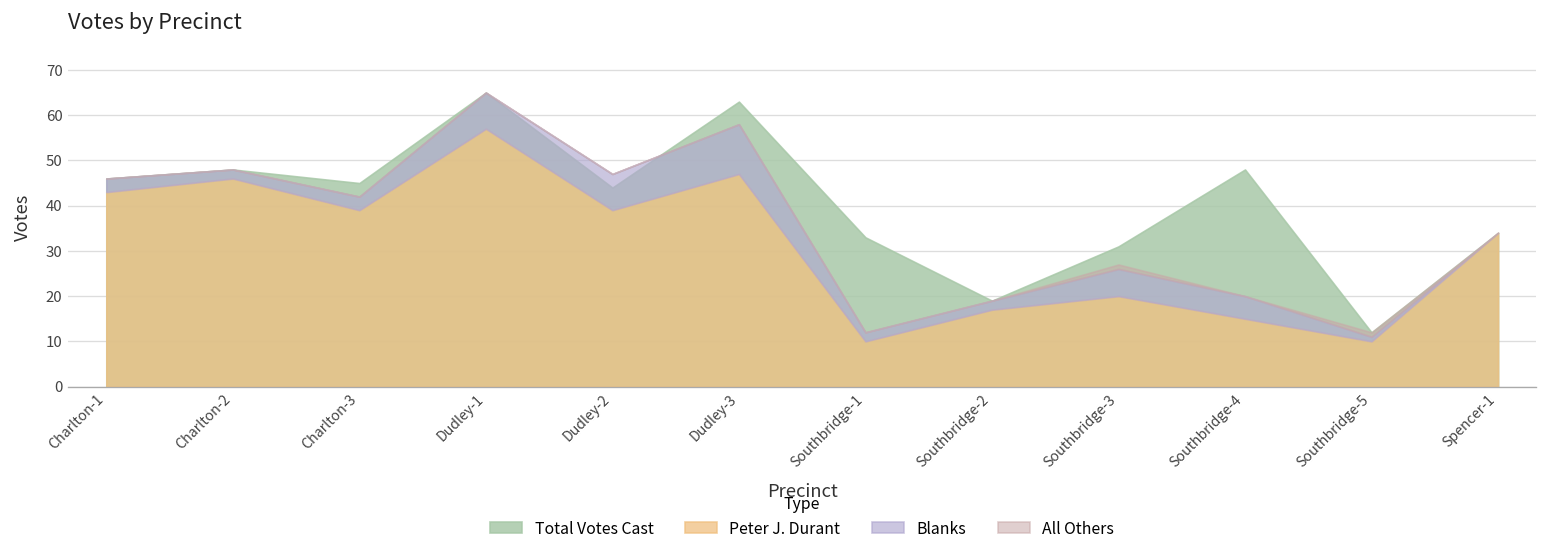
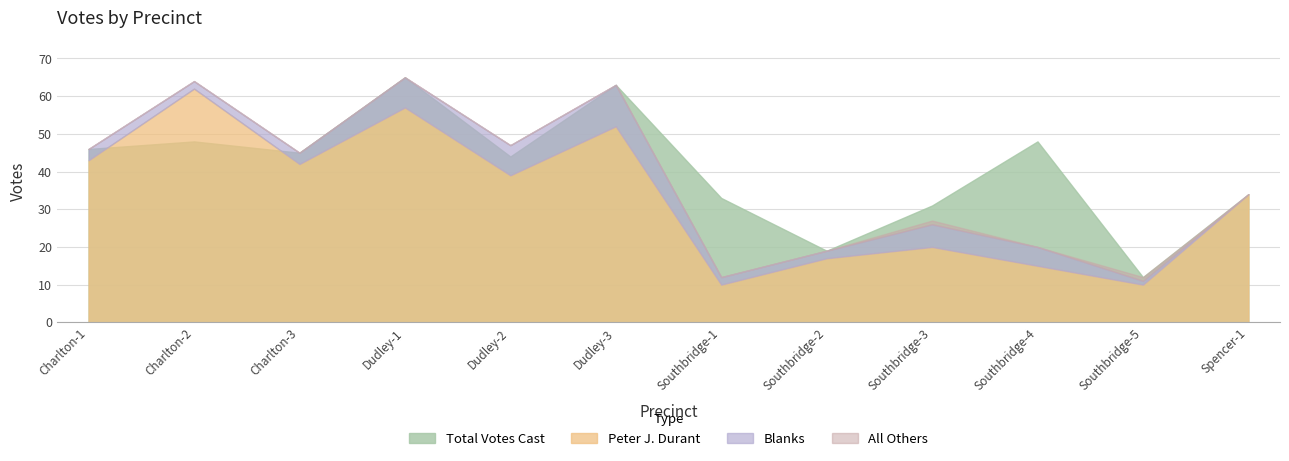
  {
    "Peter J. Durant": {
      "Charlton-1": 43,
-     "Charlton-2": 46,
-     "Charlton-3": 39,
+     "Charlton-2": 62,
+     "Charlton-3": 42,
      "Dudley-1": 57,
      "Dudley-2": 39,
-     "Dudley-3": 47,
+     "Dudley-3": 52,
      "Southbridge-1": 10,
      "Southbridge-2": 17,
      "Southbridge-3": 20,
      "Southbridge-4": 15,
      "Southbridge-5": 10
    }
  }
